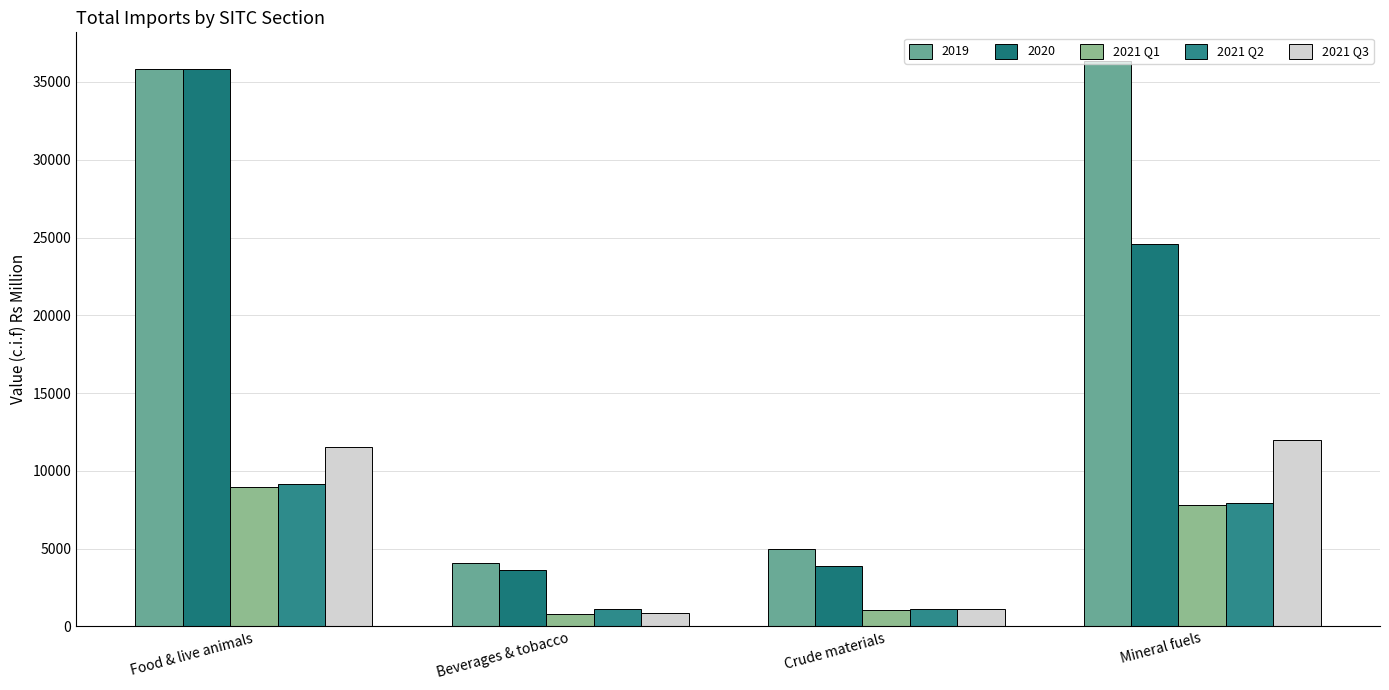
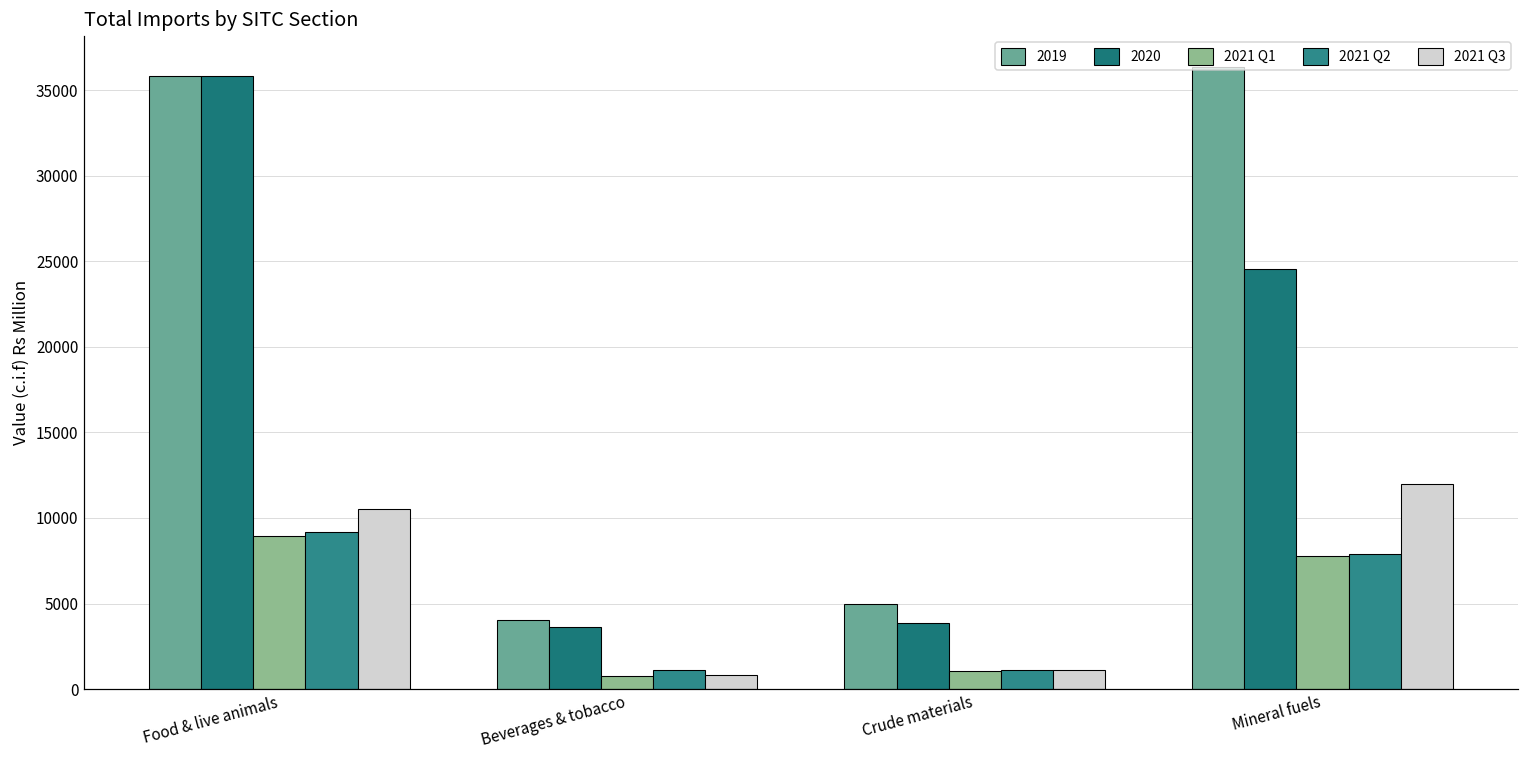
  {
    "2021 Q3": {
-     "Food & live animals": 11500,
+     "Food & live animals": 10500,
      "Beverages & tobacco": 900,
      "Crude materials": 1100,
      "Mineral fuels": 12000
    }
  }
